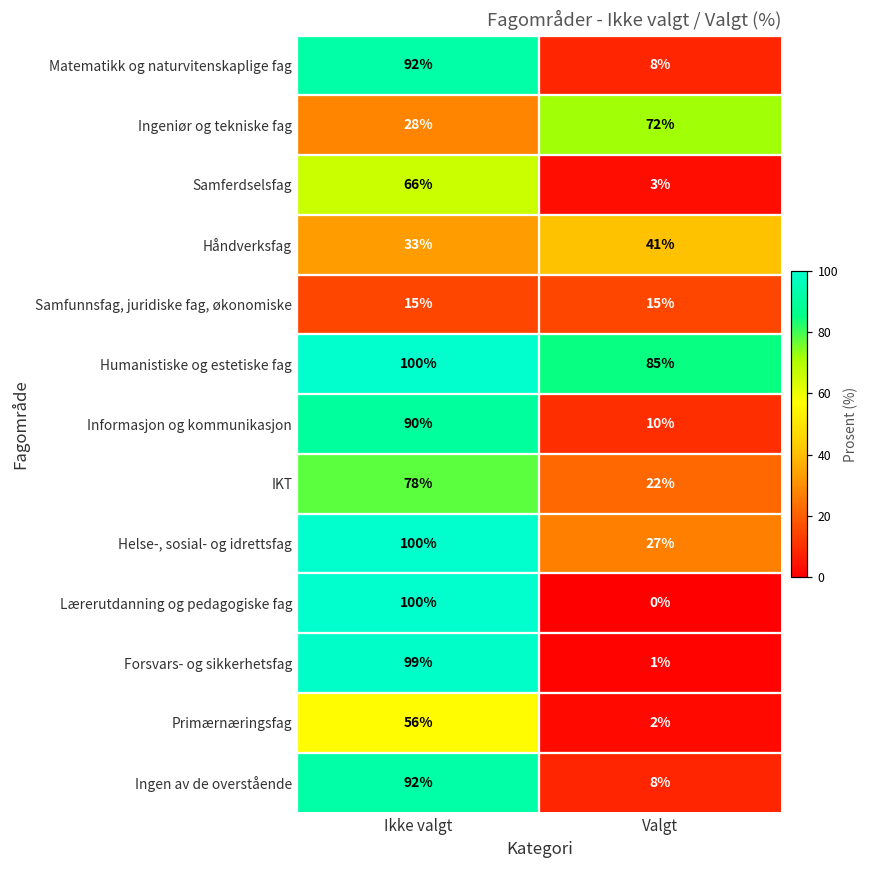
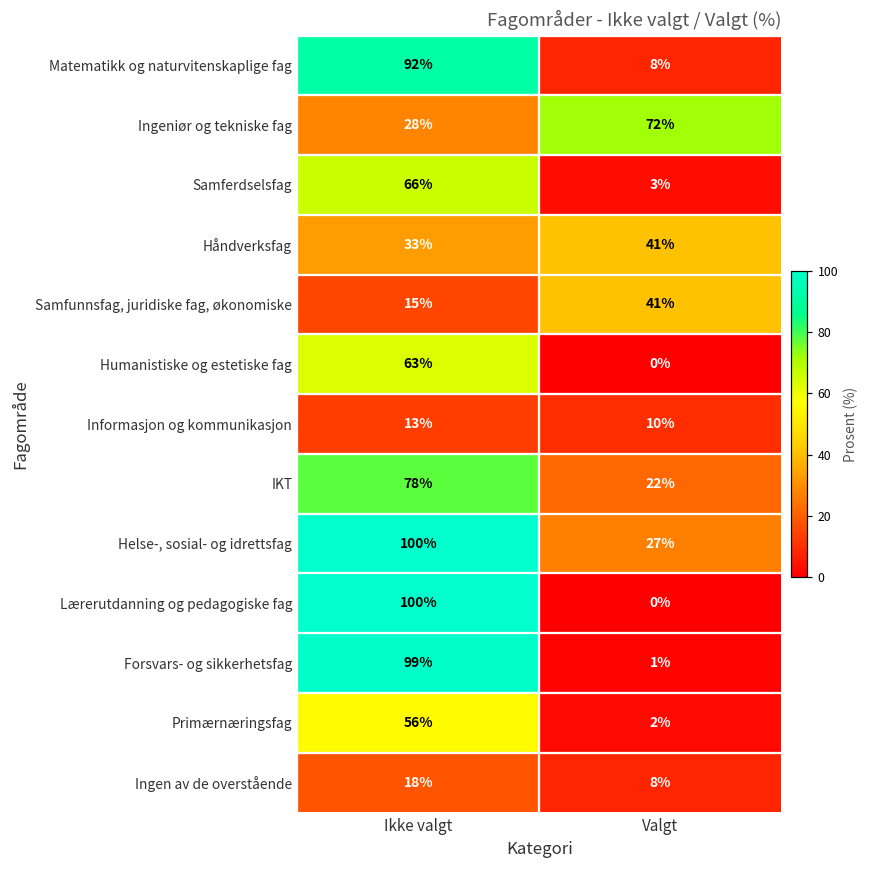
  {
    "Matematikk og naturvitenskaplige fag": {
      "Ikke valgt": "92%",
      "Valgt": "8%"
    },
    "Ingeniør og tekniske fag": {
      "Ikke valgt": "28%",
      "Valgt": "72%"
    },
    "Samferdselsfag": {
      "Ikke valgt": "66%",
      "Valgt": "3%"
    },
    "Håndverksfag": {
      "Ikke valgt": "33%",
      "Valgt": "41%"
    },
    "Samfunnsfag, juridiske fag, økonomiske": {
      "Ikke valgt": "15%",
-     "Valgt": "15%"
+     "Valgt": "41%"
    },
    "Humanistiske og estetiske fag": {
-     "Ikke valgt": "100%",
-     "Valgt": "85%"
+     "Ikke valgt": "63%",
+     "Valgt": "0%"
    },
    "Informasjon og kommunikasjon": {
-     "Ikke valgt": "90%",
+     "Ikke valgt": "13%",
      "Valgt": "10%"
    },
    "IKT": {
      "Ikke valgt": "78%",
      "Valgt": "22%"
    },
    "Helse-, sosial- og idrettsfag": {
      "Ikke valgt": "100%",
      "Valgt": "27%"
    },
    "Lærerutdanning og pedagogiske fag": {
      "Ikke valgt": "100%",
      "Valgt": "0%"
    },
    "Forsvars- og sikkerhetsfag": {
      "Ikke valgt": "99%",
      "Valgt": "1%"
    },
    "Primærnæringsfag": {
      "Ikke valgt": "56%",
      "Valgt": "2%"
    },
    "Ingen av de overstående": {
-     "Ikke valgt": "92%",
+     "Ikke valgt": "18%",
      "Valgt": "8%"
    }
  }
